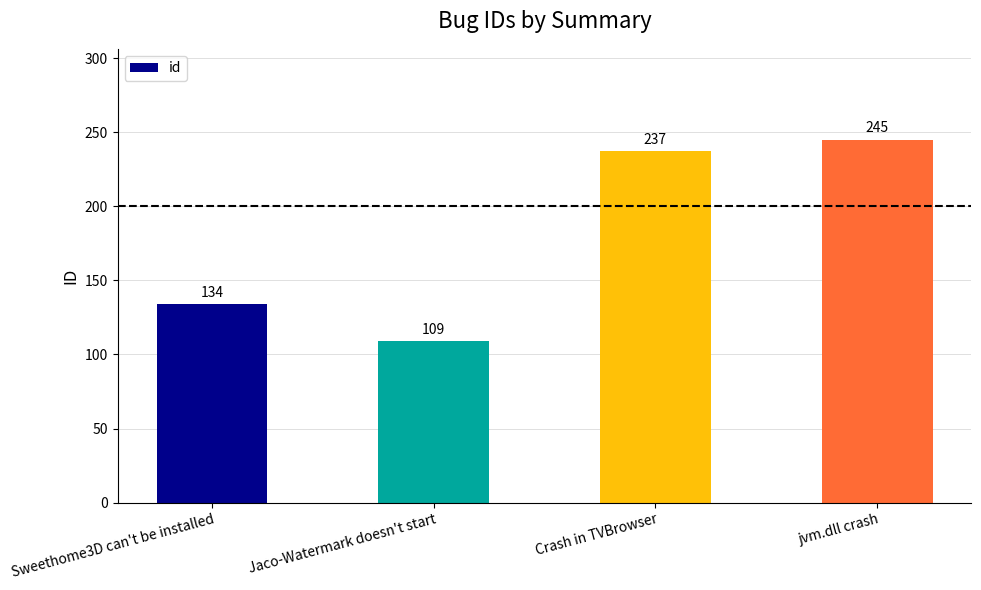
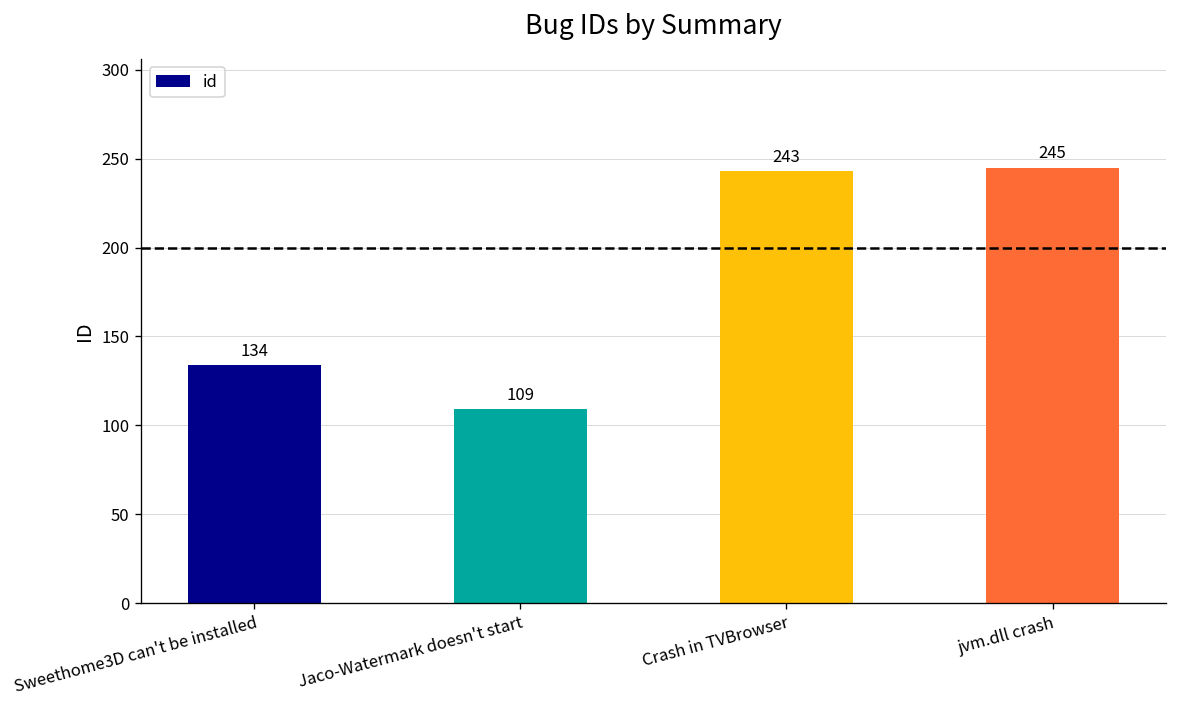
  {
    "Sweethome3D can't be installed": 134,
    "Jaco-Watermark doesn't start": 109,
-   "Crash in TVBrowser": 237,
+   "Crash in TVBrowser": 243,
    "jvm.dll crash": 245
  }
